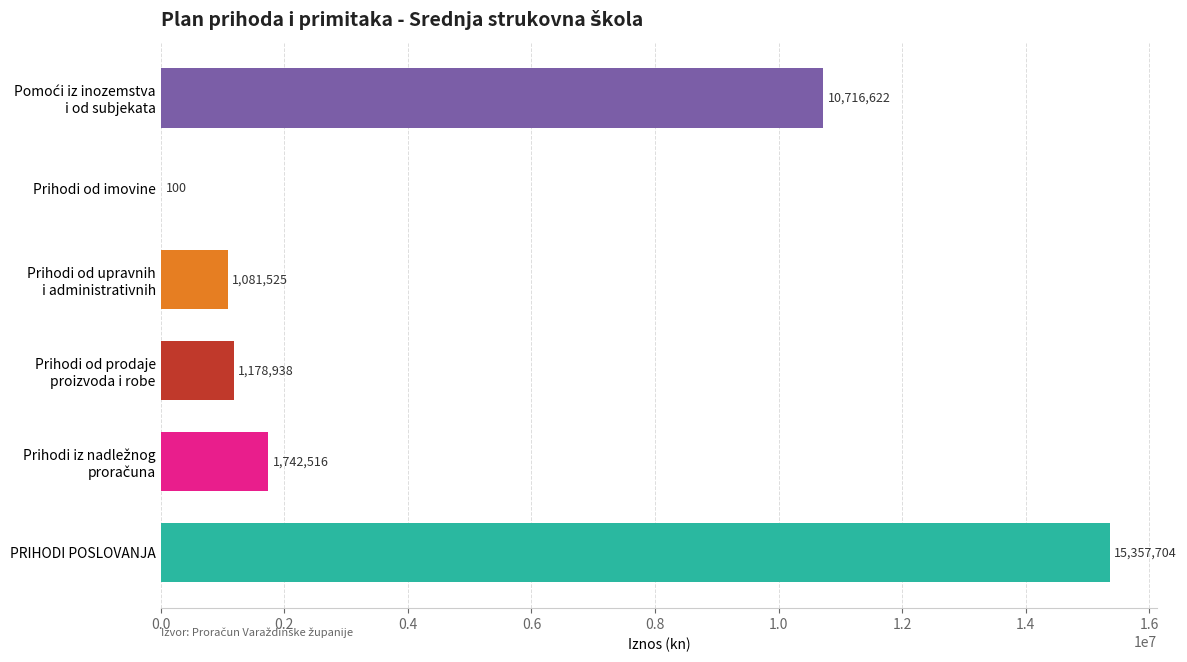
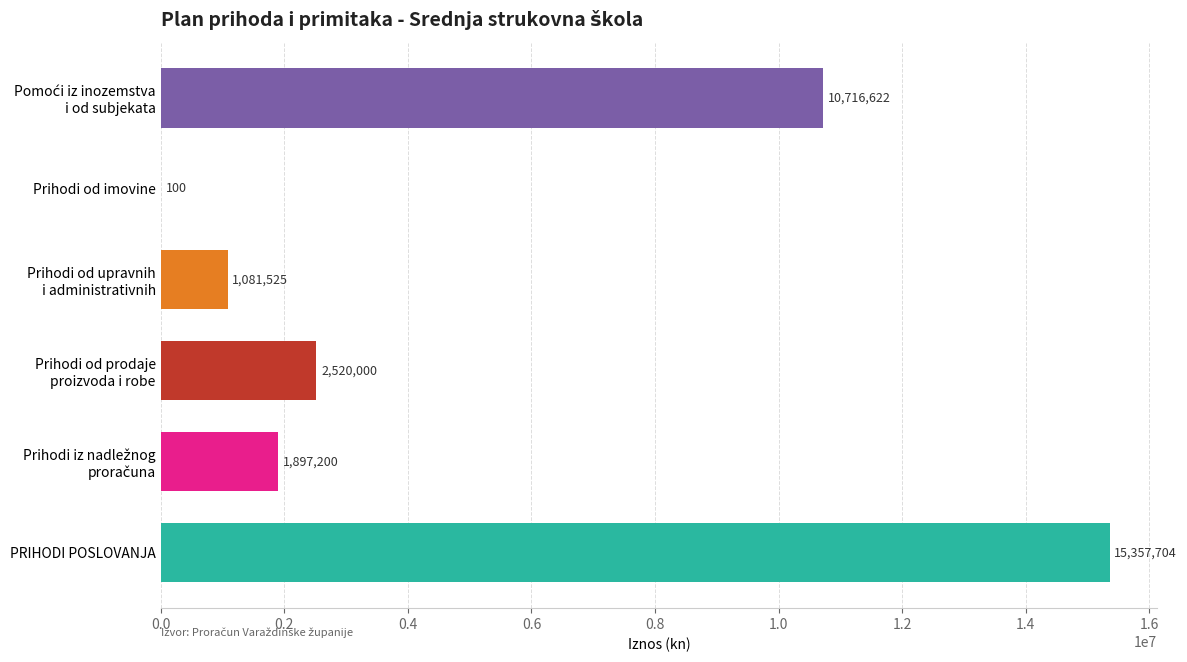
  {
    "Pomoći iz inozemstva i od subjekata": "10,716,622",
    "Prihodi od imovine": "100",
    "Prihodi od upravnih i administrativnih": "1,081,525",
-   "Prihodi od prodaje proizvoda i robe": "1,178,938",
-   "Prihodi iz nadležnog proračuna": "1,742,516",
+   "Prihodi od prodaje proizvoda i robe": "2,520,000",
+   "Prihodi iz nadležnog proračuna": "1,897,200",
    "PRIHODI POSLOVANJA": "15,357,704"
  }
